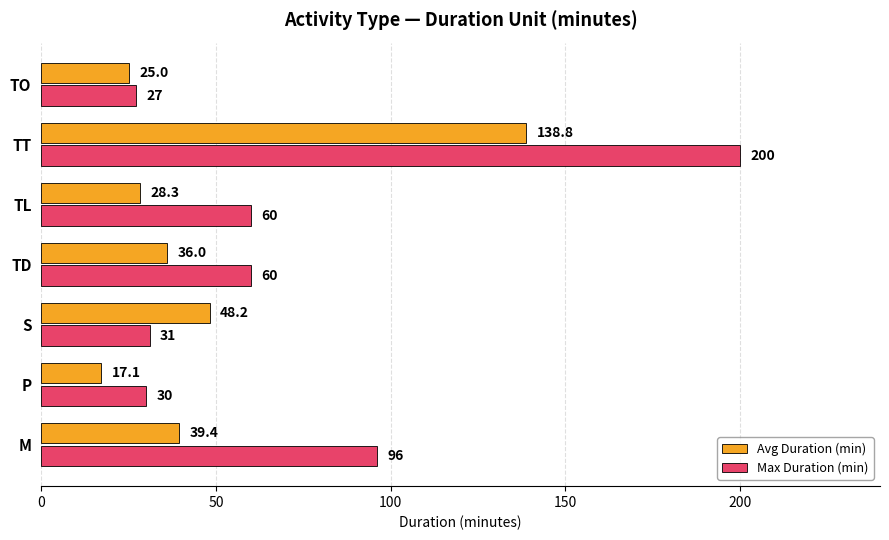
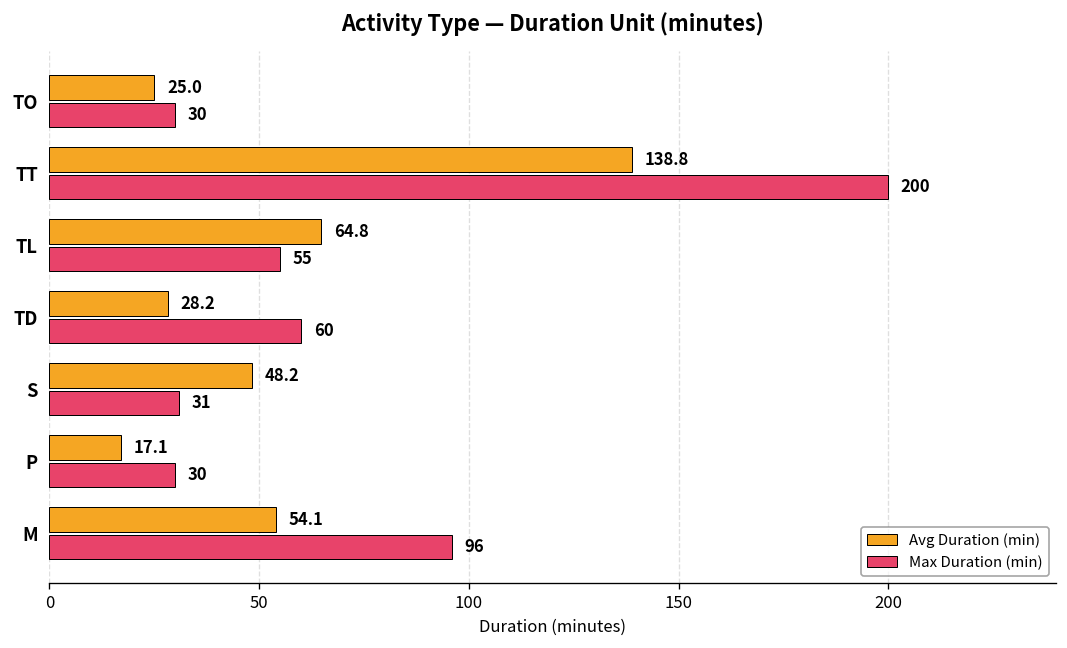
  {
    "Avg Duration (min)": {
      "TO": 25.0,
      "TT": 138.8,
-     "TL": 28.3,
-     "TD": 36.0,
+     "TL": 64.8,
+     "TD": 28.2,
      "S": 48.2,
      "P": 17.1,
-     "M": 39.4
+     "M": 54.1
    },
    "Max Duration (min)": {
-     "TO": 27,
+     "TO": 30,
      "TT": 200,
-     "TL": 60,
+     "TL": 55,
      "TD": 60,
      "S": 31,
      "P": 30,
      "M": 96
    }
  }
